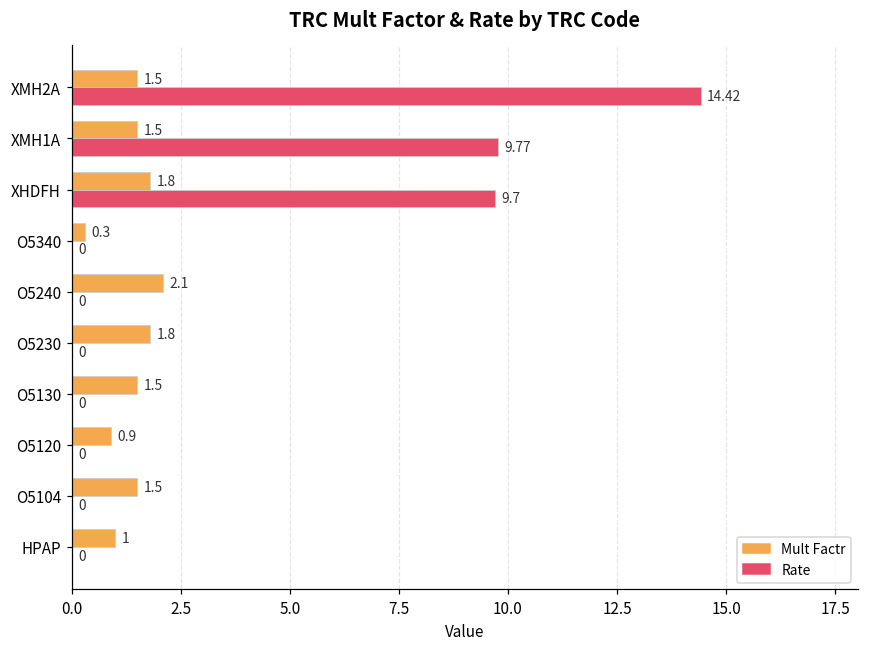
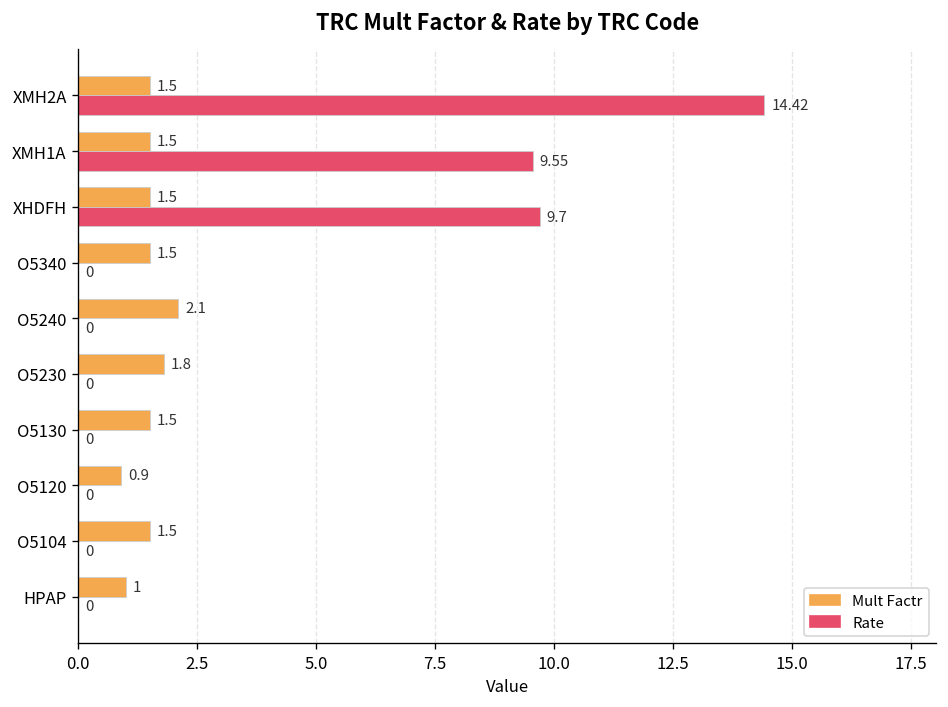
  {
    "Mult Factr": {
      "XMH2A": 1.5,
      "XMH1A": 1.5,
-     "XHDFH": 1.8,
-     "O5340": 0.3,
+     "XHDFH": 1.5,
+     "O5340": 1.5,
      "O5240": 2.1,
      "O5230": 1.8,
      "O5130": 1.5,
      "O5120": 0.9,
      "O5104": 1.5,
      "HPAP": 1
    },
    "Rate": {
      "XMH2A": 14.42,
-     "XMH1A": 9.77,
+     "XMH1A": 9.55,
      "XHDFH": 9.7,
      "O5340": 0,
      "O5240": 0,
      "O5230": 0,
      "O5130": 0,
      "O5120": 0,
      "O5104": 0,
      "HPAP": 0
    }
  }
